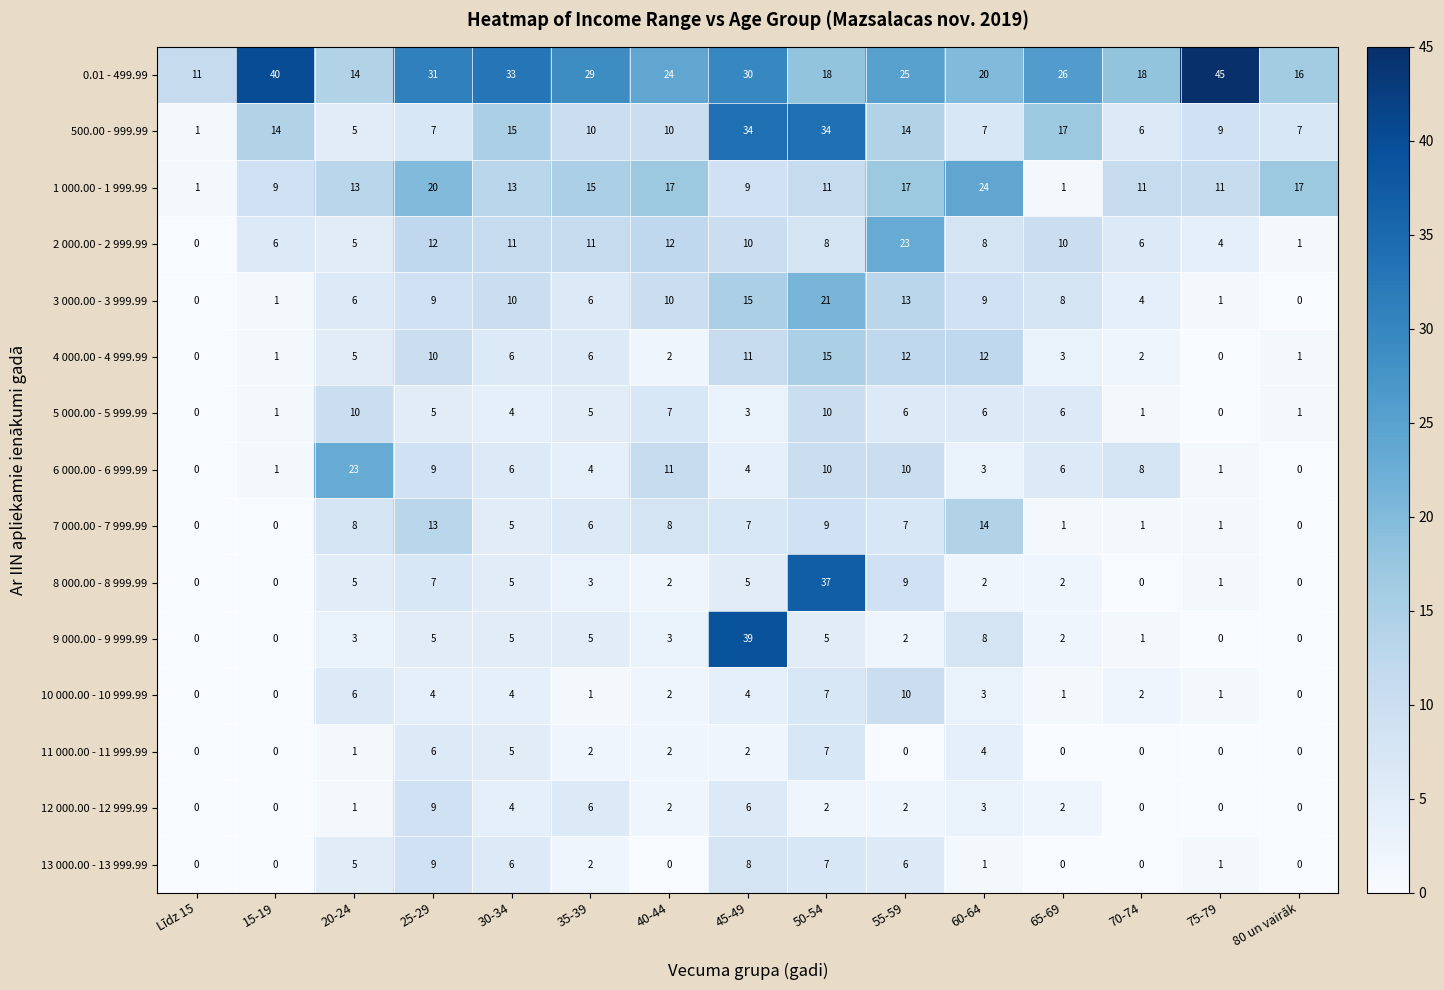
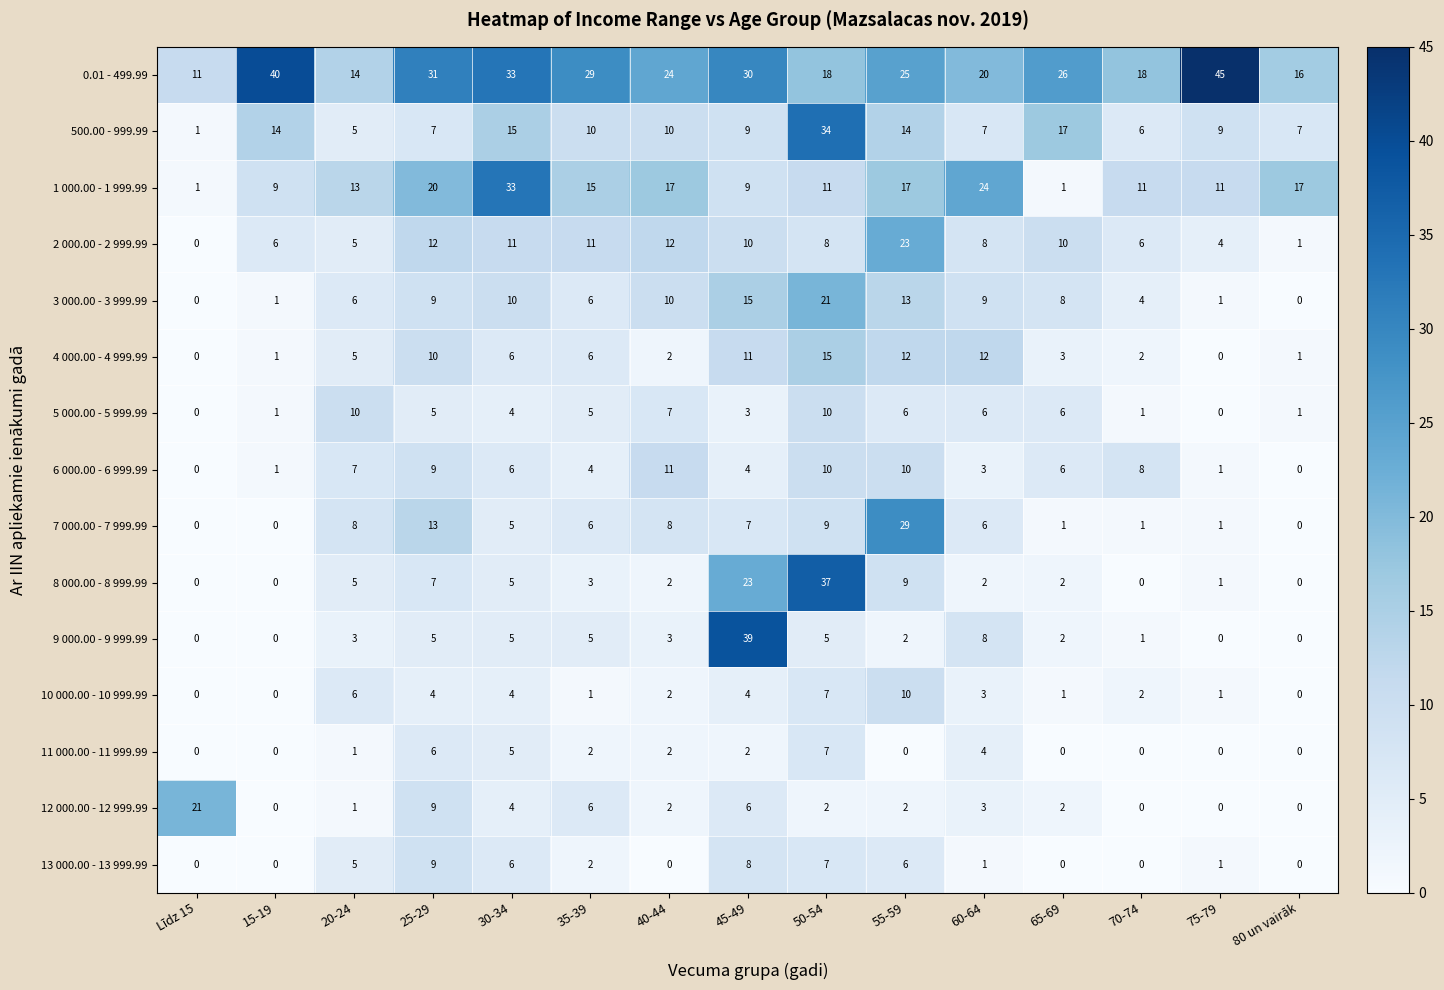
  {
    "500.00 - 999.99": {
      "Līdz 15": 1,
      "15-19": 14,
      "20-24": 5,
      "25-29": 7,
      "30-34": 15,
      "35-39": 10,
      "40-44": 10,
-     "45-49": 34,
+     "45-49": 9,
      "50-54": 34,
      "55-59": 14,
      "60-64": 7,
      "65-69": 17,
      "70-74": 6,
      "75-79": 9,
      "80 un vairāk": 7
    },
    "1 000.00 - 1 999.99": {
      "Līdz 15": 1,
      "15-19": 9,
      "20-24": 13,
      "25-29": 20,
-     "30-34": 13,
+     "30-34": 33,
      "35-39": 15,
      "40-44": 17,
      "45-49": 9,
      "50-54": 11,
      "55-59": 17,
      "60-64": 24,
      "65-69": 1,
      "70-74": 11,
      "75-79": 11,
      "80 un vairāk": 17
    },
    "6 000.00 - 6 999.99": {
      "Līdz 15": 0,
      "15-19": 1,
-     "20-24": 23,
+     "20-24": 7,
      "25-29": 9,
      "30-34": 6,
      "35-39": 4,
      "40-44": 11,
      "45-49": 4,
      "50-54": 10,
      "55-59": 10,
      "60-64": 3,
      "65-69": 6,
      "70-74": 8,
      "75-79": 1,
      "80 un vairāk": 0
    },
    "7 000.00 - 7 999.99": {
      "Līdz 15": 0,
      "15-19": 0,
      "20-24": 8,
      "25-29": 13,
      "30-34": 5,
      "35-39": 6,
      "40-44": 8,
      "45-49": 7,
      "50-54": 9,
-     "55-59": 7,
-     "60-64": 14,
+     "55-59": 29,
+     "60-64": 6,
      "65-69": 1,
      "70-74": 1,
      "75-79": 1,
      "80 un vairāk": 0
    },
    "8 000.00 - 8 999.99": {
      "Līdz 15": 0,
      "15-19": 0,
      "20-24": 5,
      "25-29": 7,
      "30-34": 5,
      "35-39": 3,
      "40-44": 2,
-     "45-49": 5,
+     "45-49": 23,
      "50-54": 37,
      "55-59": 9,
      "60-64": 2,
      "65-69": 2,
      "70-74": 0,
      "75-79": 1,
      "80 un vairāk": 0
    },
    "12 000.00 - 12 999.99": {
-     "Līdz 15": 0,
+     "Līdz 15": 21,
      "15-19": 0,
      "20-24": 1,
      "25-29": 9,
      "30-34": 4,
      "35-39": 6,
      "40-44": 2,
      "45-49": 6,
      "50-54": 2,
      "55-59": 2,
      "60-64": 3,
      "65-69": 2,
      "70-74": 0,
      "75-79": 0,
      "80 un vairāk": 0
    }
  }
